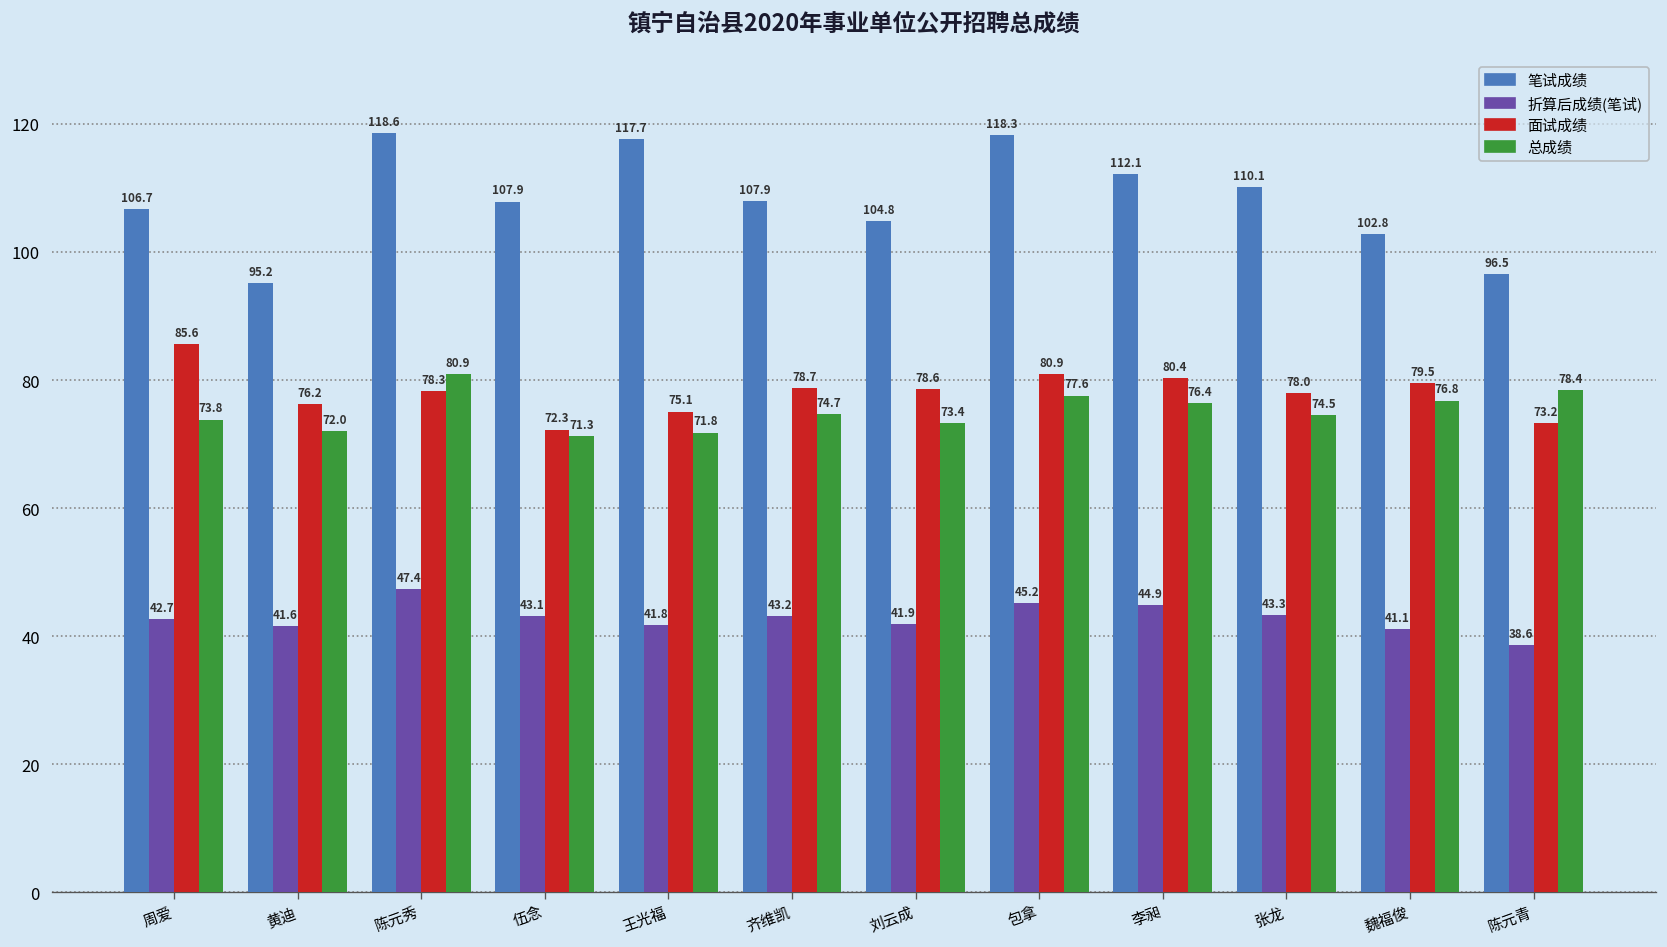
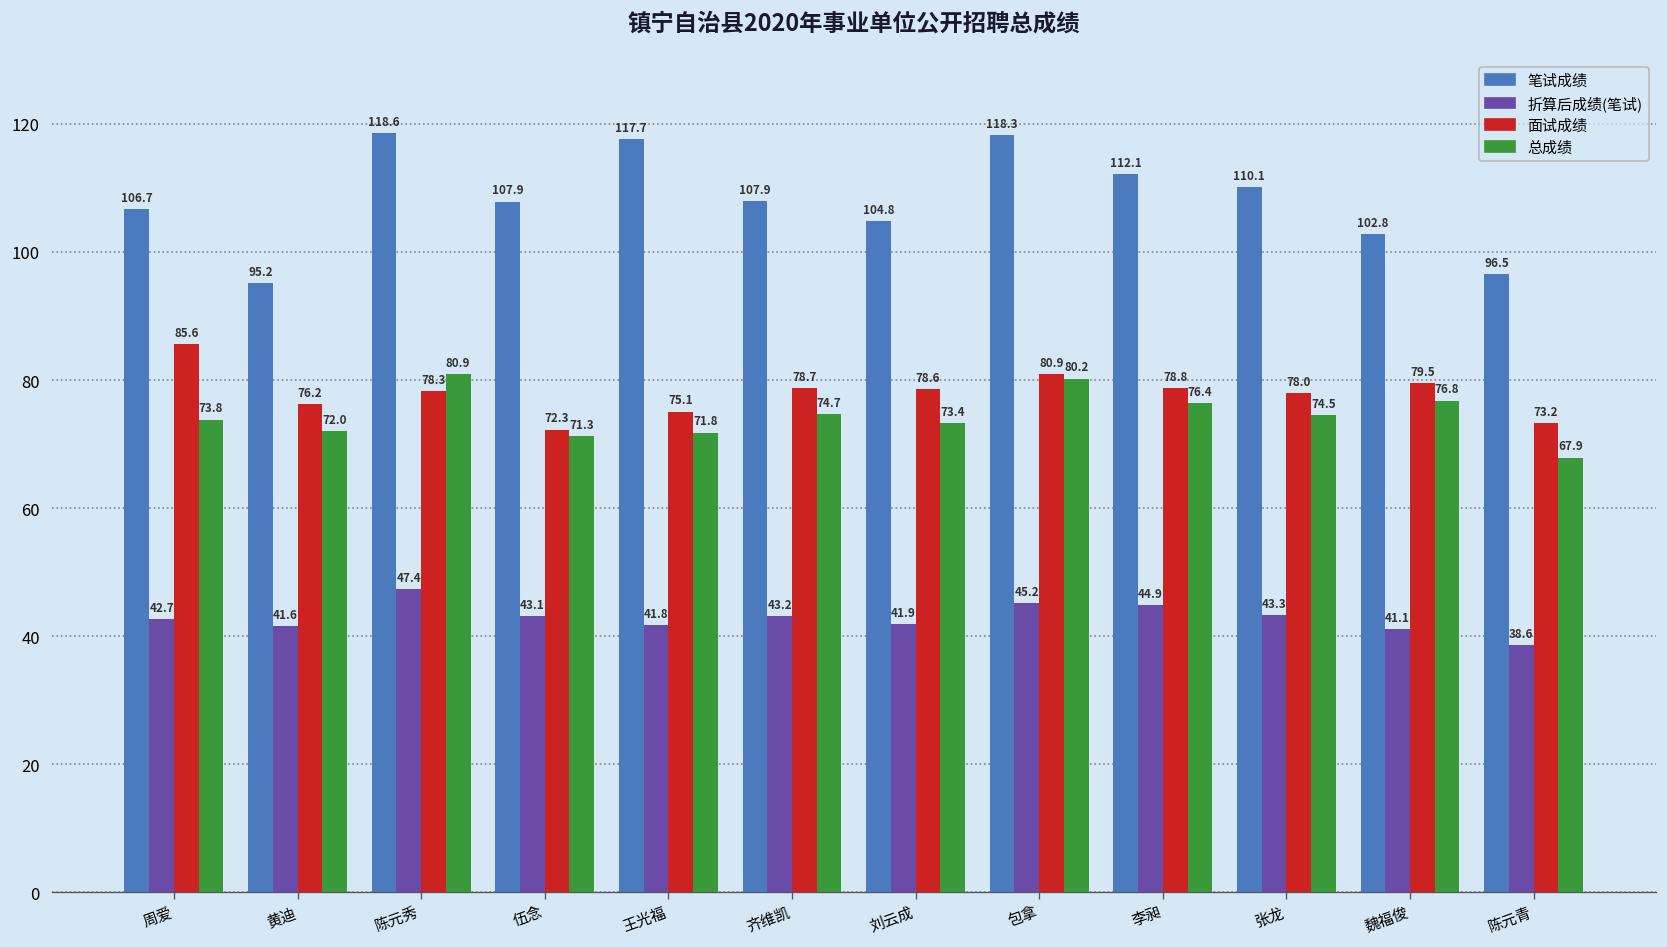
  {
    "笔试成绩": {
      "周爱": 106.7,
      "黄迪": 95.2,
      "陈元秀": 118.6,
      "伍念": 107.9,
      "王光福": 117.7,
      "齐维凯": 107.9,
      "刘云成": 104.8,
      "包拿": 118.3,
      "李昶": 112.1,
      "张龙": 110.1,
      "魏福俊": 102.8,
      "陈元青": 96.5
    },
    "折算后成绩(笔试)": {
      "周爱": 42.7,
      "黄迪": 41.6,
      "陈元秀": 47.4,
      "伍念": 43.1,
      "王光福": 41.8,
      "齐维凯": 43.2,
      "刘云成": 41.9,
      "包拿": 45.2,
      "李昶": 44.9,
      "张龙": 43.3,
      "魏福俊": 41.1,
      "陈元青": 38.6
    },
    "面试成绩": {
      "周爱": 85.6,
      "黄迪": 76.2,
      "陈元秀": 78.3,
      "伍念": 72.3,
      "王光福": 75.1,
      "齐维凯": 78.7,
      "刘云成": 78.6,
      "包拿": 80.9,
-     "李昶": 80.4,
+     "李昶": 78.8,
      "张龙": 78.0,
      "魏福俊": 79.5,
      "陈元青": 73.2
    },
    "总成绩": {
      "周爱": 73.8,
      "黄迪": 72.0,
      "陈元秀": 80.9,
      "伍念": 71.3,
      "王光福": 71.8,
      "齐维凯": 74.7,
      "刘云成": 73.4,
-     "包拿": 77.6,
+     "包拿": 80.2,
      "李昶": 76.4,
      "张龙": 74.5,
      "魏福俊": 76.8,
-     "陈元青": 78.4
+     "陈元青": 67.9
    }
  }
